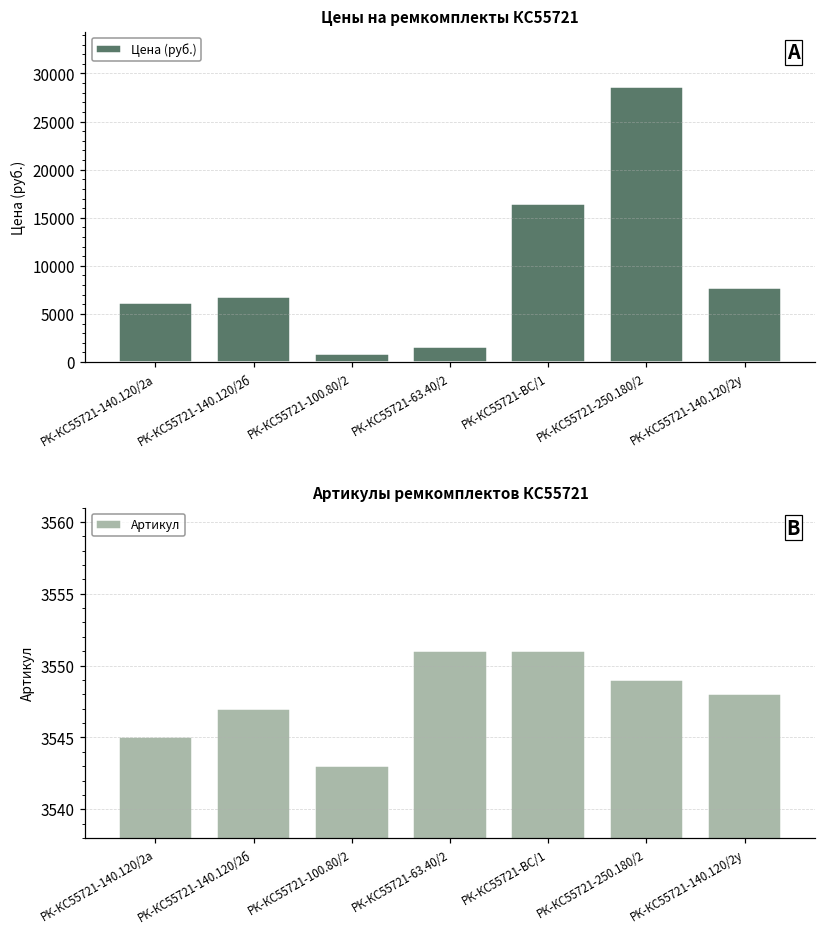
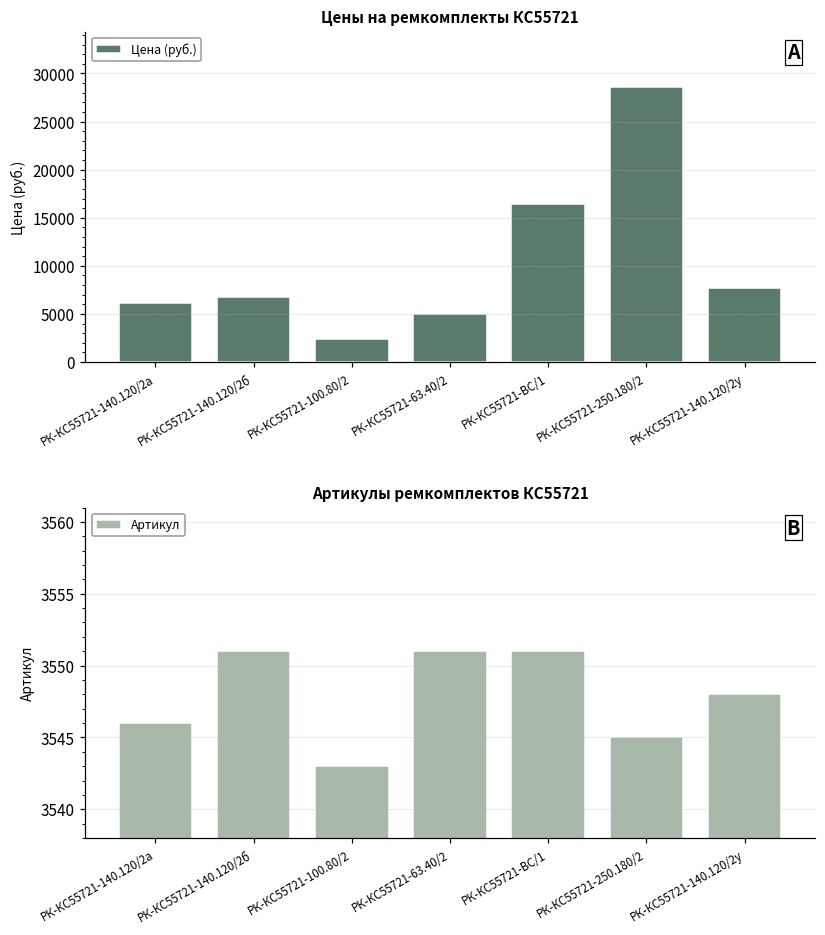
  {
    "Цены на ремкомплекты КС55721": {
      "РК-КС55721-140.120/2а": 6000,
      "РК-КС55721-140.120/2б": 7000,
-     "РК-КС55721-100.80/2": 1000,
-     "РК-КС55721-63.40/2": 2000,
+     "РК-КС55721-100.80/2": 2000,
+     "РК-КС55721-63.40/2": 5000,
      "РК-КС55721-ВС/1": 16000,
      "РК-КС55721-250.180/2": 29000,
      "РК-КС55721-140.120/2у": 8000
    },
    "Артикулы ремкомплектов КС55721": {
-     "РК-КС55721-140.120/2а": 3545,
-     "РК-КС55721-140.120/2б": 3547,
+     "РК-КС55721-140.120/2а": 3546,
+     "РК-КС55721-140.120/2б": 3551,
      "РК-КС55721-100.80/2": 3543,
      "РК-КС55721-63.40/2": 3551,
      "РК-КС55721-ВС/1": 3551,
-     "РК-КС55721-250.180/2": 3549,
+     "РК-КС55721-250.180/2": 3545,
      "РК-КС55721-140.120/2у": 3548
    }
  }
